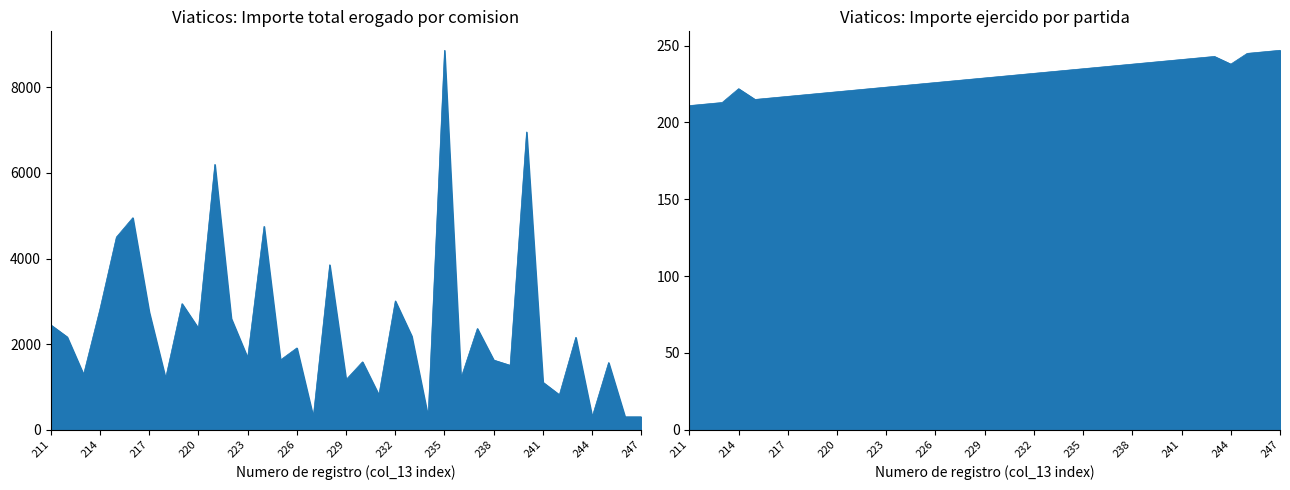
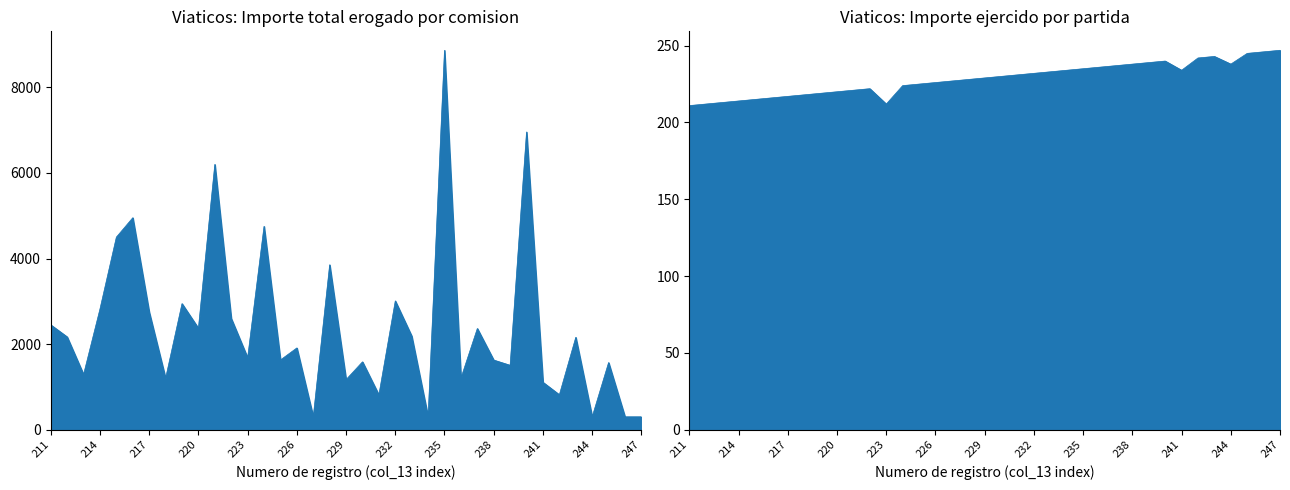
  {
    "Viaticos: Importe total erogado por comision": {
      "211": 2400,
      "214": 2800,
      "217": 2800,
      "220": 2400,
      "223": 1700,
      "226": 1900,
      "229": 1200,
      "232": 3000,
      "235": 8900,
      "238": 1600,
      "241": 1100,
      "244": 300,
      "247": 300
    },
    "Viaticos: Importe ejercido por partida": {
      "211": 211,
-     "214": 222,
+     "214": 214,
      "217": 217,
      "220": 220,
-     "223": 223,
+     "223": 212,
      "226": 226,
      "229": 229,
      "232": 232,
      "235": 235,
      "238": 238,
-     "241": 241,
+     "241": 234,
      "244": 238,
      "247": 247
    }
  }
